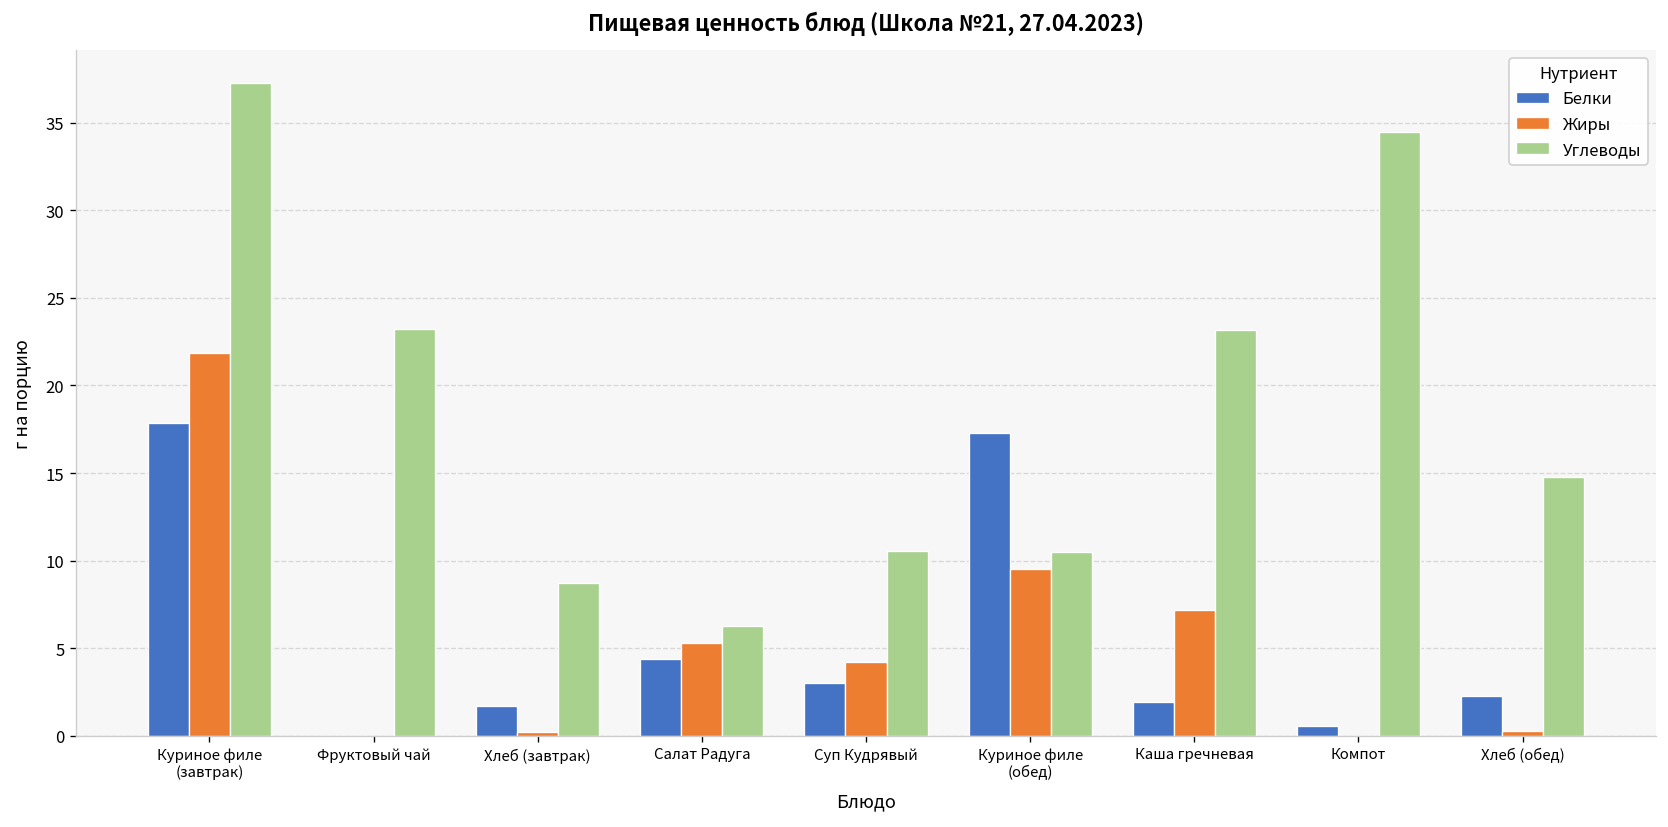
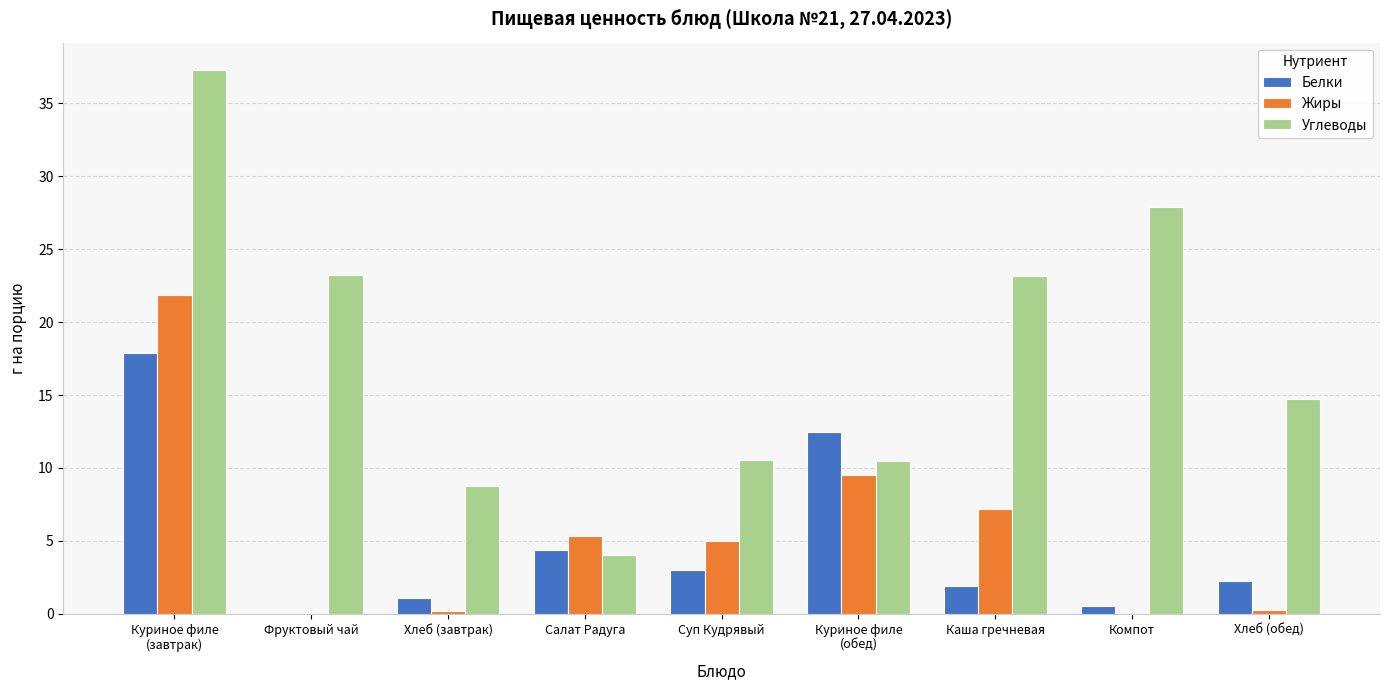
  {
    "Белки": {
      "Куриное филе (завтрак)": 17.9,
      "Фруктовый чай": 0.0,
-     "Хлеб (завтрак)": 1.7,
+     "Хлеб (завтрак)": 1.1,
      "Салат Радуга": 4.4,
      "Суп Кудрявый": 3.0,
-     "Куриное филе (обед)": 17.3,
+     "Куриное филе (обед)": 12.5,
      "Каша гречневая": 1.9,
      "Компот": 0.6,
      "Хлеб (обед)": 2.3
    },
    "Жиры": {
      "Куриное филе (завтрак)": 21.9,
      "Фруктовый чай": 0.0,
      "Хлеб (завтрак)": 0.2,
      "Салат Радуга": 5.3,
-     "Суп Кудрявый": 4.2,
+     "Суп Кудрявый": 5.0,
      "Куриное филе (обед)": 9.5,
      "Каша гречневая": 7.2,
      "Компот": 0.0,
      "Хлеб (обед)": 0.2
    },
    "Углеводы": {
      "Куриное филе (завтрак)": 37.3,
      "Фруктовый чай": 23.2,
      "Хлеб (завтрак)": 8.7,
-     "Салат Радуга": 6.3,
+     "Салат Радуга": 4.1,
      "Суп Кудрявый": 10.5,
      "Куриное филе (обед)": 10.5,
      "Каша гречневая": 23.2,
-     "Компот": 34.5,
+     "Компот": 27.9,
      "Хлеб (обед)": 14.8
    }
  }
